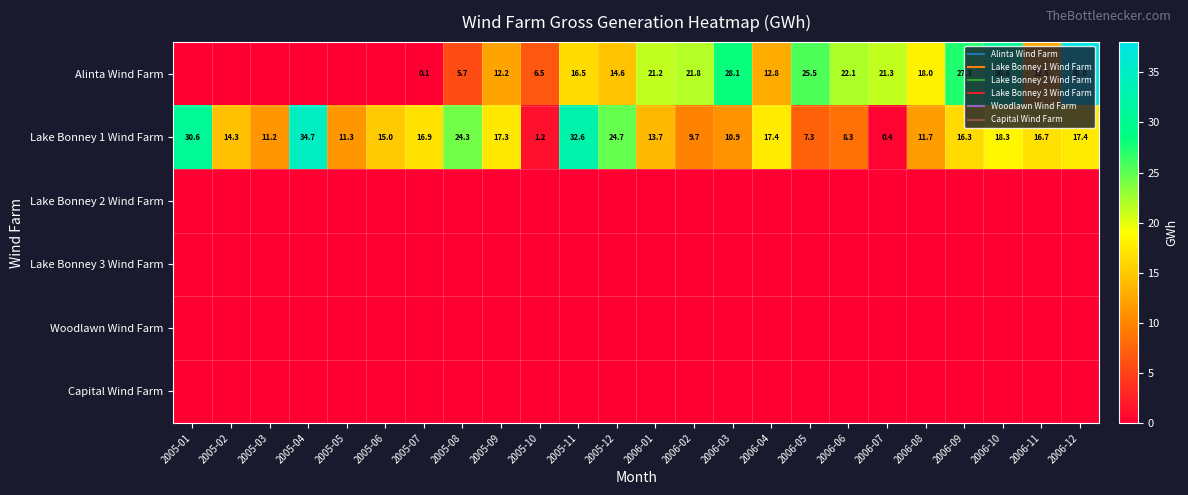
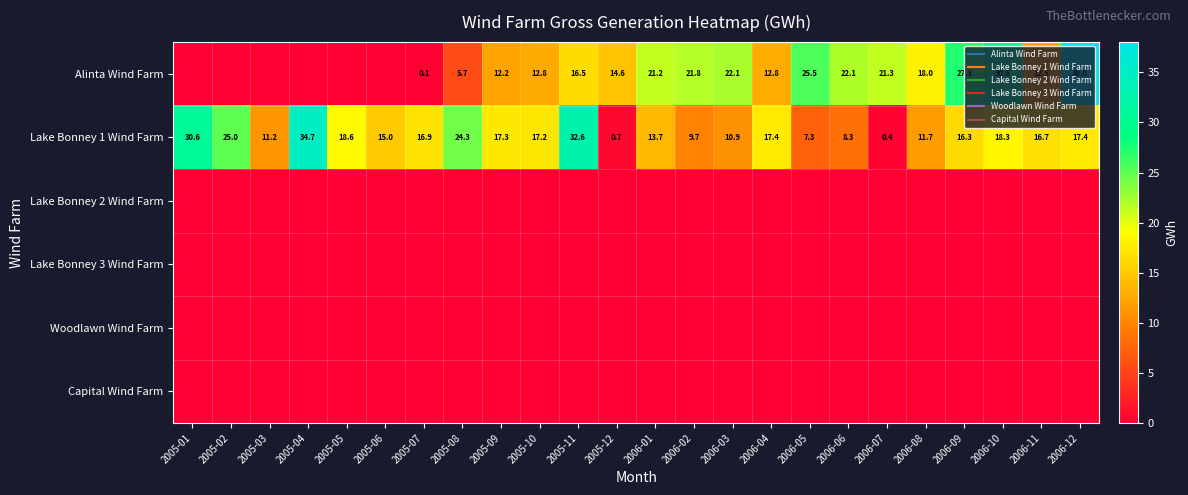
  {
    "Alinta Wind Farm": {
      "2005-07": 0.1,
      "2005-08": 5.7,
      "2005-09": 12.2,
-     "2005-10": 6.5,
+     "2005-10": 12.8,
      "2005-11": 16.5,
      "2005-12": 14.6,
      "2006-01": 21.2,
      "2006-02": 21.8,
-     "2006-03": 28.1,
+     "2006-03": 22.1,
      "2006-04": 12.8,
      "2006-05": 25.5,
      "2006-06": 22.1,
      "2006-07": 21.3,
      "2006-08": 18.0
    },
    "Lake Bonney 1 Wind Farm": {
      "2005-01": 30.6,
-     "2005-02": 14.3,
+     "2005-02": 25.0,
      "2005-03": 11.2,
      "2005-04": 34.7,
-     "2005-05": 11.3,
+     "2005-05": 18.6,
      "2005-06": 15.0,
      "2005-07": 16.9,
      "2005-08": 24.3,
      "2005-09": 17.3,
-     "2005-10": 1.2,
+     "2005-10": 17.2,
      "2005-11": 32.6,
-     "2005-12": 24.7,
+     "2005-12": 0.7,
      "2006-01": 13.7,
      "2006-02": 9.7,
      "2006-03": 10.9,
      "2006-04": 17.4,
      "2006-05": 7.3,
      "2006-06": 8.3,
      "2006-07": 0.4,
      "2006-08": 11.7,
      "2006-09": 16.3,
      "2006-10": 18.3,
      "2006-11": 16.7,
      "2006-12": 17.4
    }
  }
